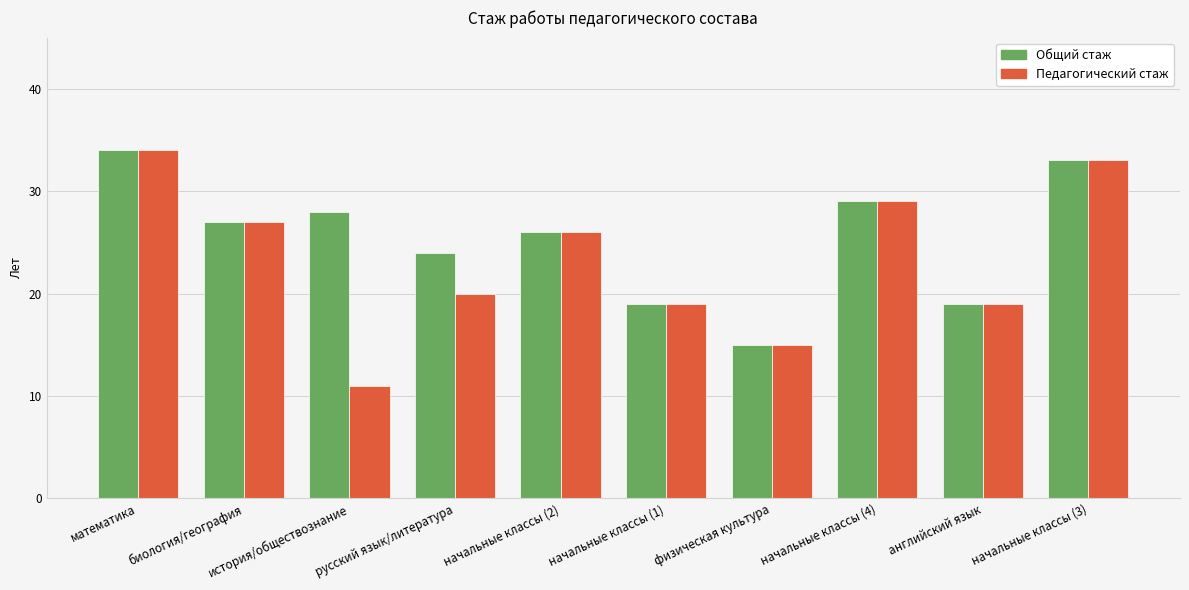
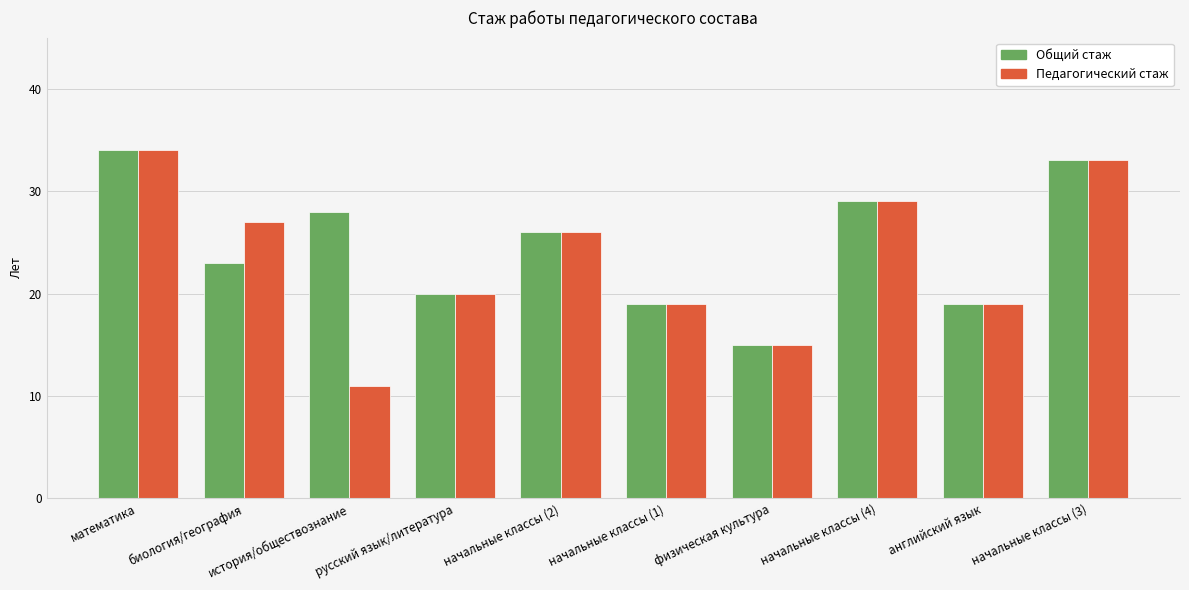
  {
    "Общий стаж": {
      "математика": 34,
-     "биология/география": 27,
+     "биология/география": 23,
      "история/обществознание": 28,
-     "русский язык/литература": 24,
+     "русский язык/литература": 20,
      "начальные классы (2)": 26,
      "начальные классы (1)": 19,
      "физическая культура": 15,
      "начальные классы (4)": 29,
      "английский язык": 19,
      "начальные классы (3)": 33
    },
    "Педагогический стаж": {
      "математика": 34,
      "биология/география": 27,
      "история/обществознание": 11,
      "русский язык/литература": 20,
      "начальные классы (2)": 26,
      "начальные классы (1)": 19,
      "физическая культура": 15,
      "начальные классы (4)": 29,
      "английский язык": 19,
      "начальные классы (3)": 33
    }
  }
